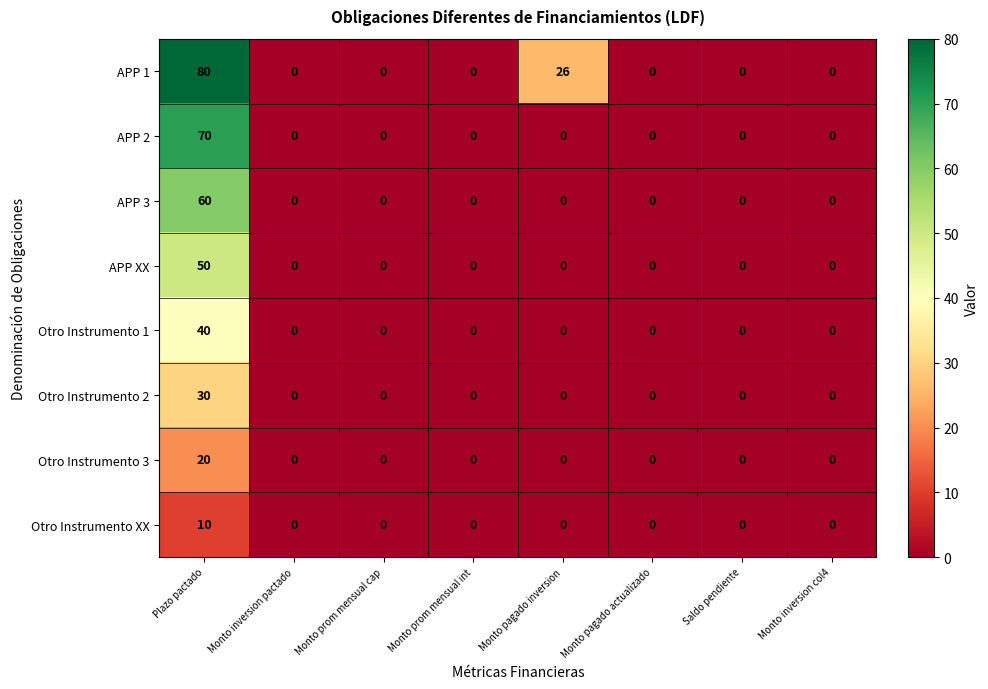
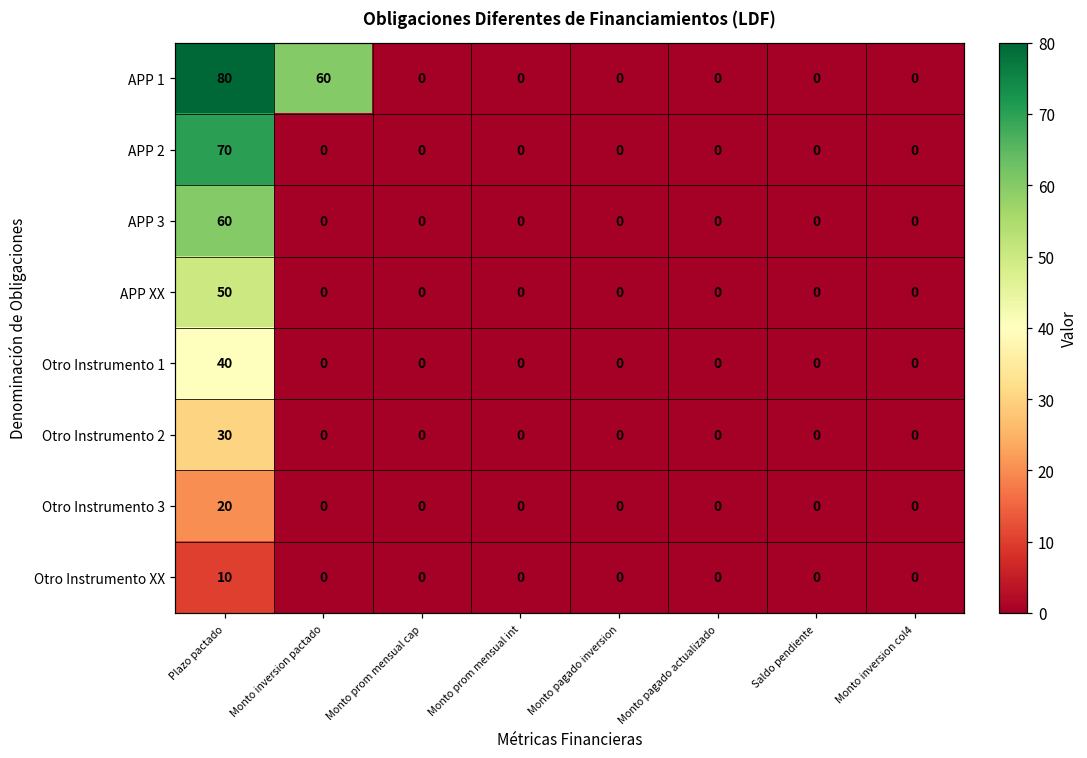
  {
    "APP 1": {
      "Plazo pactado": 80,
-     "Monto inversion pactado": 0,
+     "Monto inversion pactado": 60,
      "Monto prom mensual cap": 0,
      "Monto prom mensual int": 0,
-     "Monto pagado inversion": 26,
+     "Monto pagado inversion": 0,
      "Monto pagado actualizado": 0,
      "Saldo pendiente": 0,
      "Monto inversion col4": 0
    },
    "APP 2": {
      "Plazo pactado": 70,
      "Monto inversion pactado": 0,
      "Monto prom mensual cap": 0,
      "Monto prom mensual int": 0,
      "Monto pagado inversion": 0,
      "Monto pagado actualizado": 0,
      "Saldo pendiente": 0,
      "Monto inversion col4": 0
    },
    "APP 3": {
      "Plazo pactado": 60,
      "Monto inversion pactado": 0,
      "Monto prom mensual cap": 0,
      "Monto prom mensual int": 0,
      "Monto pagado inversion": 0,
      "Monto pagado actualizado": 0,
      "Saldo pendiente": 0,
      "Monto inversion col4": 0
    },
    "APP XX": {
      "Plazo pactado": 50,
      "Monto inversion pactado": 0,
      "Monto prom mensual cap": 0,
      "Monto prom mensual int": 0,
      "Monto pagado inversion": 0,
      "Monto pagado actualizado": 0,
      "Saldo pendiente": 0,
      "Monto inversion col4": 0
    },
    "Otro Instrumento 1": {
      "Plazo pactado": 40,
      "Monto inversion pactado": 0,
      "Monto prom mensual cap": 0,
      "Monto prom mensual int": 0,
      "Monto pagado inversion": 0,
      "Monto pagado actualizado": 0,
      "Saldo pendiente": 0,
      "Monto inversion col4": 0
    },
    "Otro Instrumento 2": {
      "Plazo pactado": 30,
      "Monto inversion pactado": 0,
      "Monto prom mensual cap": 0,
      "Monto prom mensual int": 0,
      "Monto pagado inversion": 0,
      "Monto pagado actualizado": 0,
      "Saldo pendiente": 0,
      "Monto inversion col4": 0
    },
    "Otro Instrumento 3": {
      "Plazo pactado": 20,
      "Monto inversion pactado": 0,
      "Monto prom mensual cap": 0,
      "Monto prom mensual int": 0,
      "Monto pagado inversion": 0,
      "Monto pagado actualizado": 0,
      "Saldo pendiente": 0,
      "Monto inversion col4": 0
    },
    "Otro Instrumento XX": {
      "Plazo pactado": 10,
      "Monto inversion pactado": 0,
      "Monto prom mensual cap": 0,
      "Monto prom mensual int": 0,
      "Monto pagado inversion": 0,
      "Monto pagado actualizado": 0,
      "Saldo pendiente": 0,
      "Monto inversion col4": 0
    }
  }
